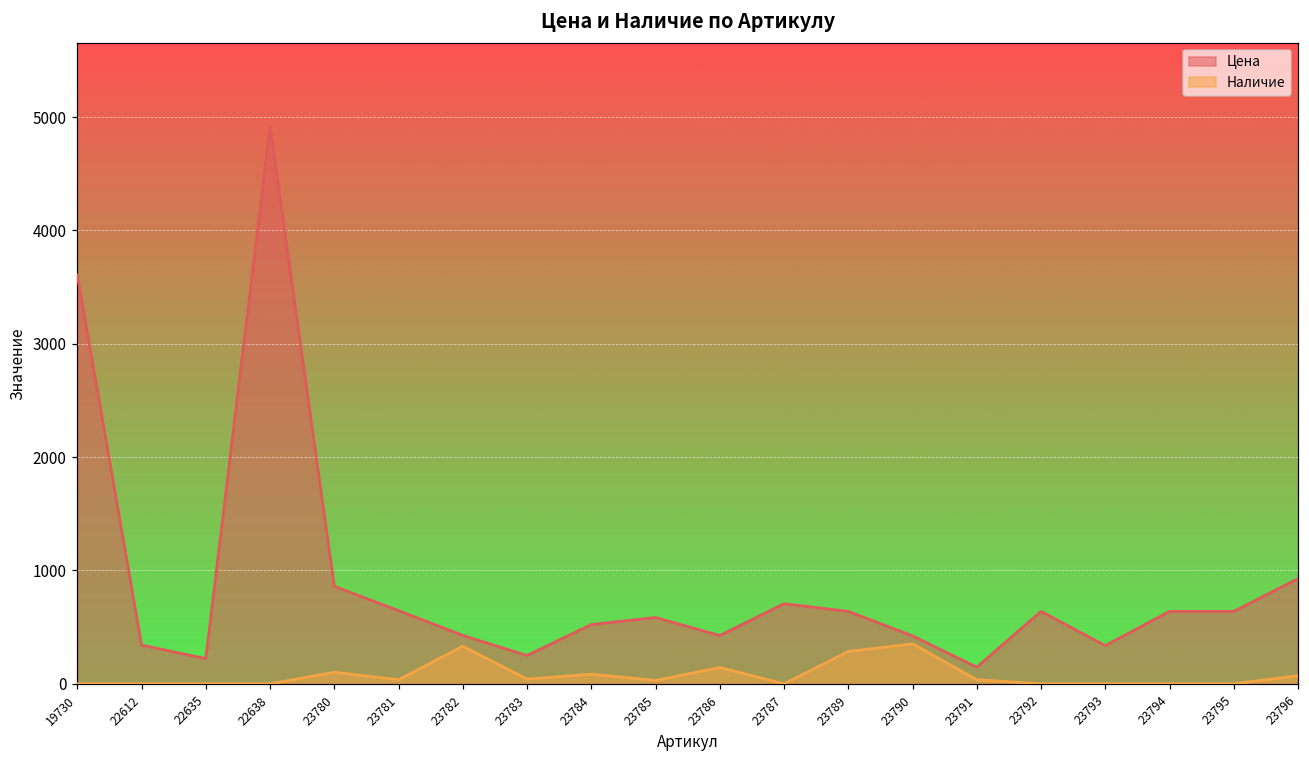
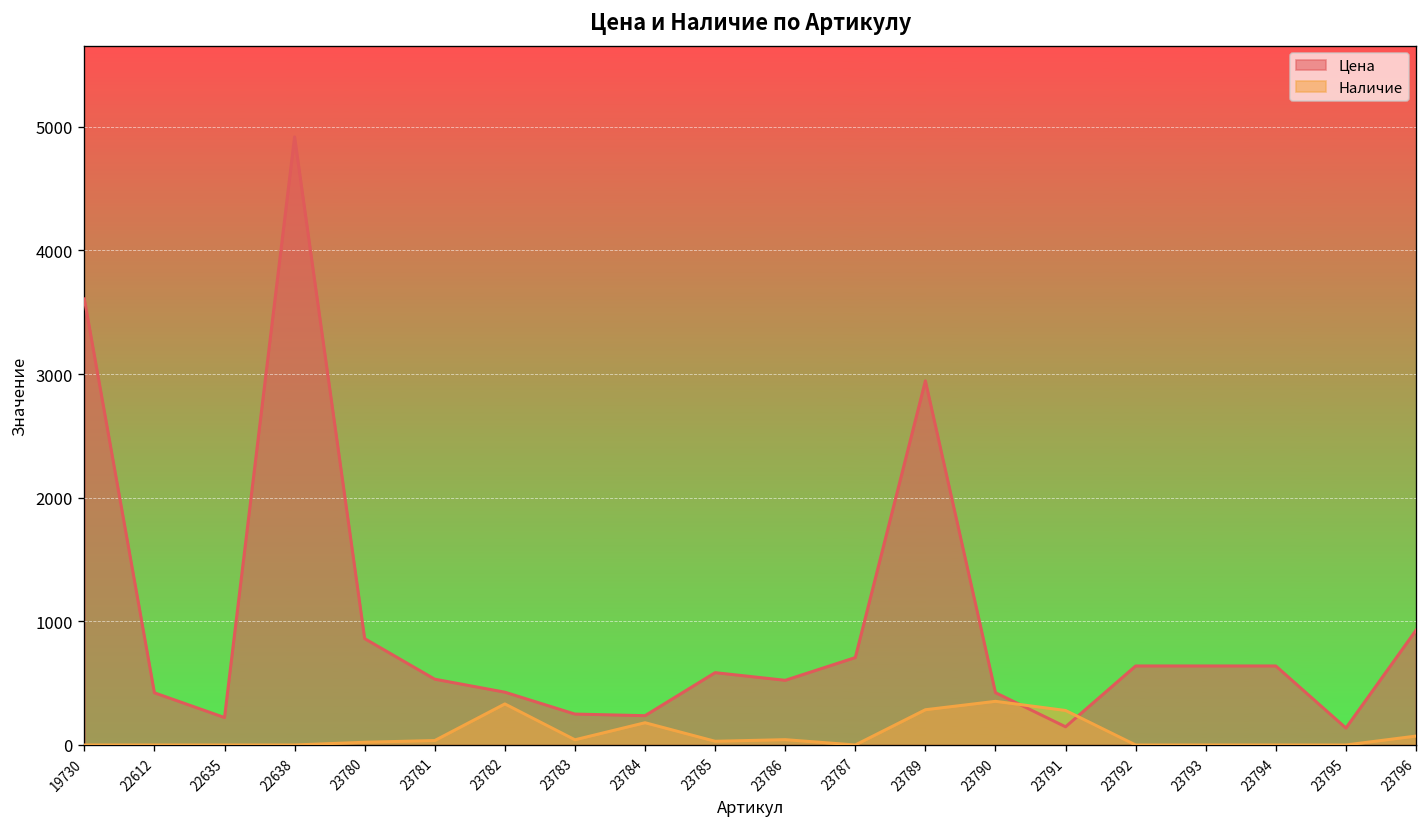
  {
    "Цена": {
      "19730": 3610,
-     "22612": 340,
+     "22612": 420,
      "22635": 220,
      "22638": 4920,
      "23780": 860,
-     "23781": 650,
+     "23781": 530,
      "23782": 430,
      "23783": 250,
-     "23784": 520,
+     "23784": 240,
      "23785": 590,
-     "23786": 430,
+     "23786": 520,
      "23787": 710,
-     "23789": 640,
+     "23789": 2950,
      "23790": 420,
      "23791": 150,
      "23792": 640,
-     "23793": 340,
+     "23793": 640,
      "23794": 640,
-     "23795": 640,
+     "23795": 140,
      "23796": 930
    },
    "Наличие": {
      "19730": 0,
      "22612": 0,
      "22635": 0,
      "22638": 0,
-     "23780": 100,
+     "23780": 20,
      "23781": 40,
      "23782": 330,
      "23783": 40,
-     "23784": 90,
+     "23784": 180,
      "23785": 30,
-     "23786": 140,
+     "23786": 40,
      "23787": 0,
      "23789": 290,
      "23790": 350,
-     "23791": 40,
+     "23791": 280,
      "23792": 0,
      "23793": 0,
      "23794": 0,
      "23795": 0,
      "23796": 70
    }
  }
